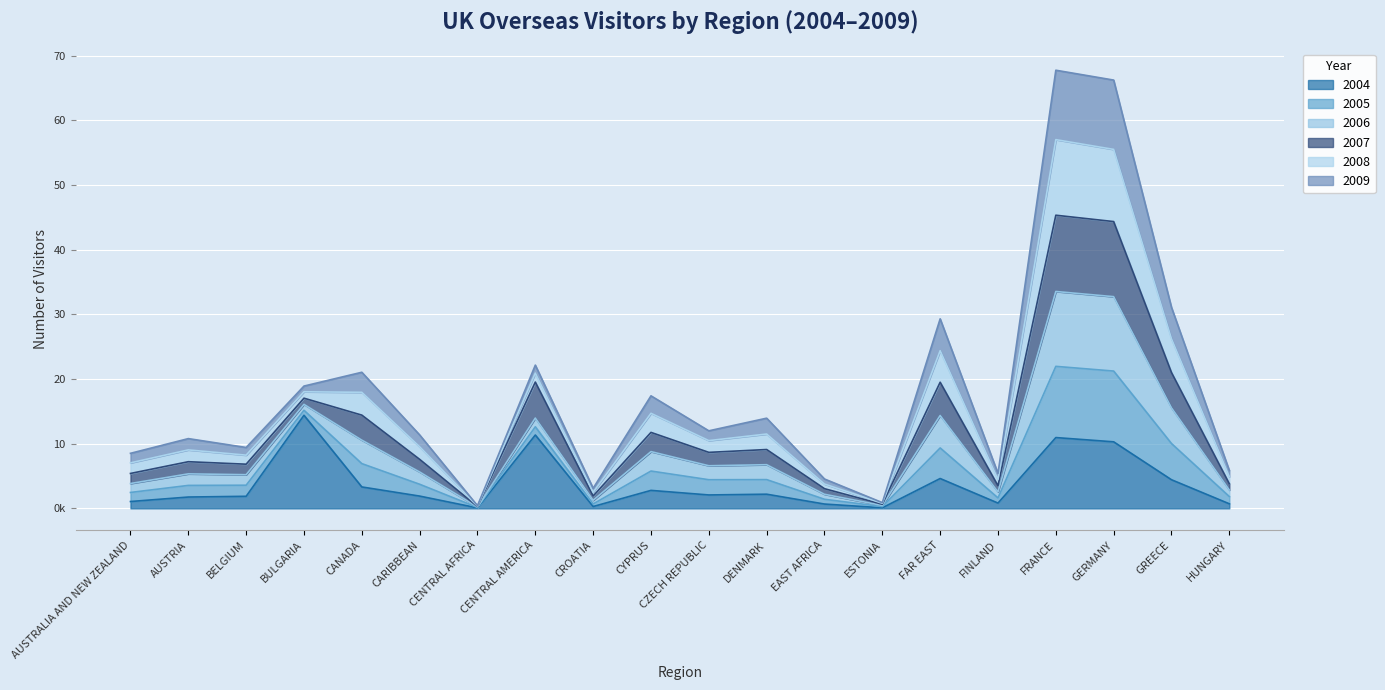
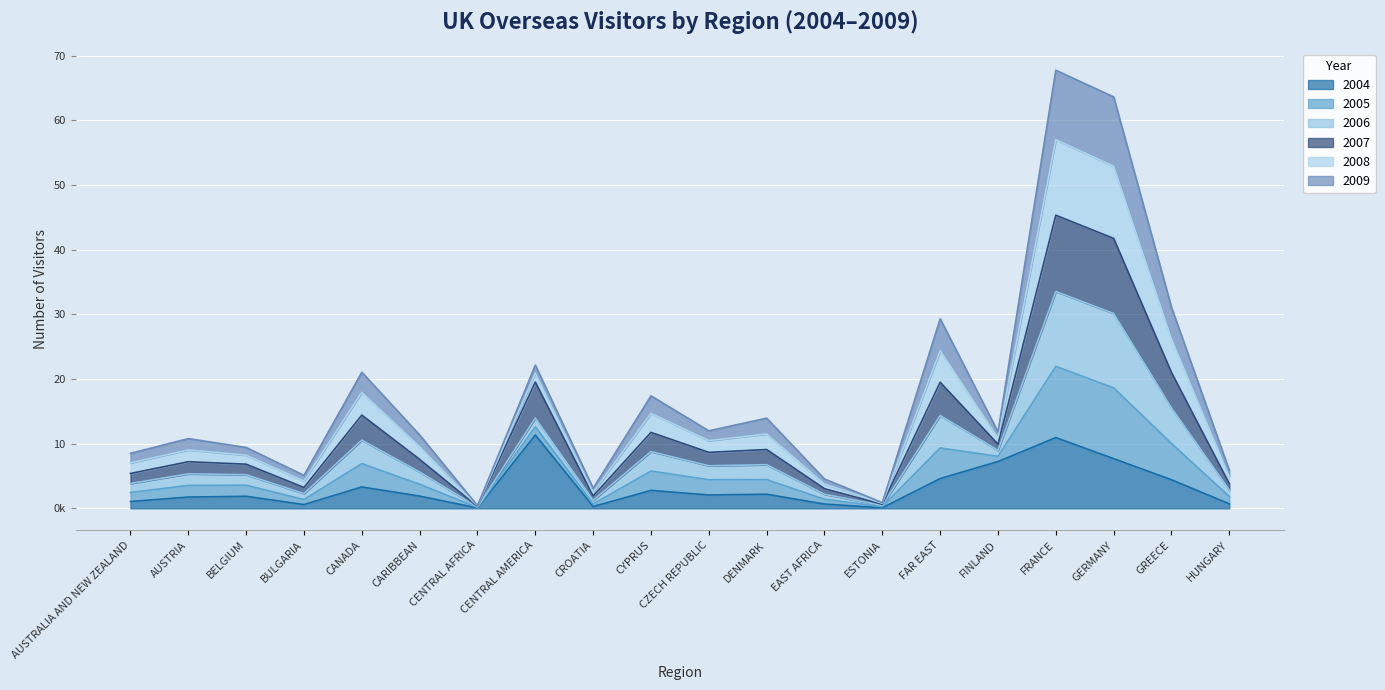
  {
    "2004": {
      "AUSTRALIA AND NEW ZEALAND": 1,
      "AUSTRIA": 2,
      "BELGIUM": 2,
-     "BULGARIA": 14,
+     "BULGARIA": 1,
      "CANADA": 3,
      "CARIBBEAN": 2,
      "CENTRAL AMERICA": 11,
      "CROATIA": 0,
      "CYPRUS": 3,
      "CZECH REPUBLIC": 2,
      "DENMARK": 2,
      "EAST AFRICA": 1,
      "FAR EAST": 5,
-     "FINLAND": 1,
+     "FINLAND": 7,
      "FRANCE": 11,
-     "GERMANY": 10,
+     "GERMANY": 8,
      "GREECE": 4,
      "HUNGARY": 1
    },
    "2007": {
      "AUSTRALIA AND NEW ZEALAND": 2,
      "AUSTRIA": 2,
      "BELGIUM": 2,
      "BULGARIA": 1,
      "CANADA": 4,
      "CARIBBEAN": 2,
      "CENTRAL AMERICA": 6,
      "CROATIA": 1,
      "CYPRUS": 3,
      "CZECH REPUBLIC": 2,
      "DENMARK": 2,
      "EAST AFRICA": 1,
      "FAR EAST": 5,
      "FINLAND": 1,
      "FRANCE": 12,
      "GERMANY": 12,
      "GREECE": 5,
      "HUNGARY": 1
    }
  }
